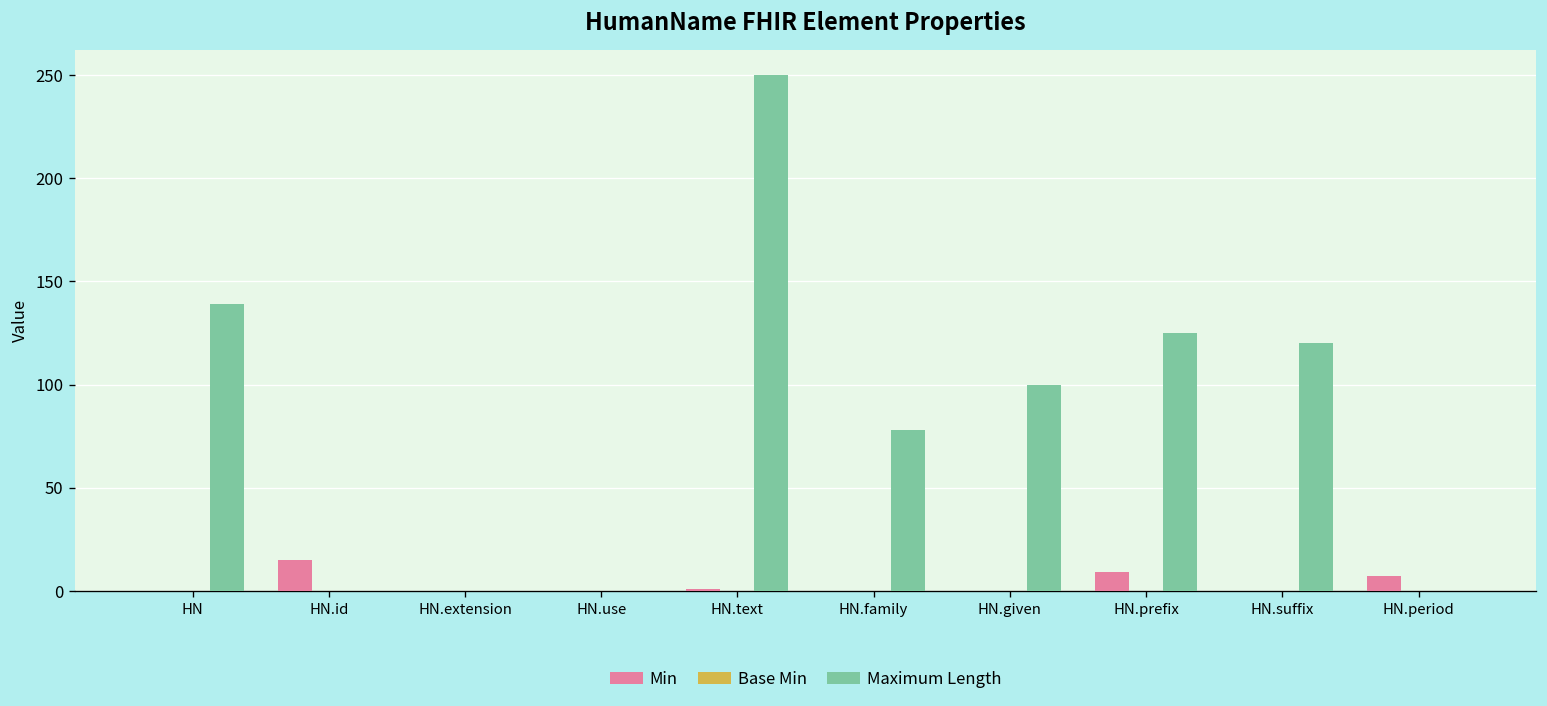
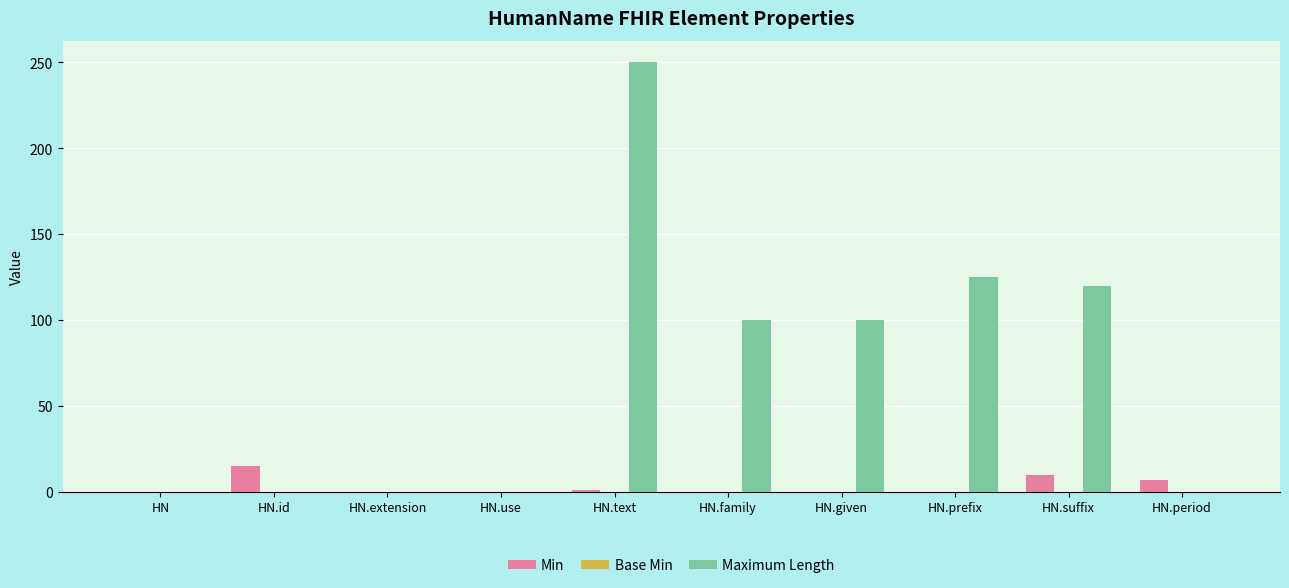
  {
    "Min": {
      "HN": 0,
      "HN.id": 15,
      "HN.extension": 0,
      "HN.use": 0,
      "HN.family": 0,
      "HN.given": 0,
-     "HN.prefix": 9,
-     "HN.suffix": 0,
+     "HN.prefix": 0,
+     "HN.suffix": 10,
      "HN.period": 7
    },
    "Base Min": {
      "HN": 0,
      "HN.id": 0,
      "HN.extension": 0,
      "HN.use": 0,
      "HN.text": 0,
      "HN.family": 0,
      "HN.given": 0,
      "HN.prefix": 0,
      "HN.suffix": 0,
      "HN.period": 0
    },
    "Maximum Length": {
-     "HN": 139,
+     "HN": 0,
      "HN.id": 0,
      "HN.extension": 0,
      "HN.use": 0,
      "HN.text": 250,
-     "HN.family": 78,
+     "HN.family": 100,
      "HN.given": 100,
      "HN.prefix": 125,
      "HN.suffix": 120,
      "HN.period": 0
    }
  }
